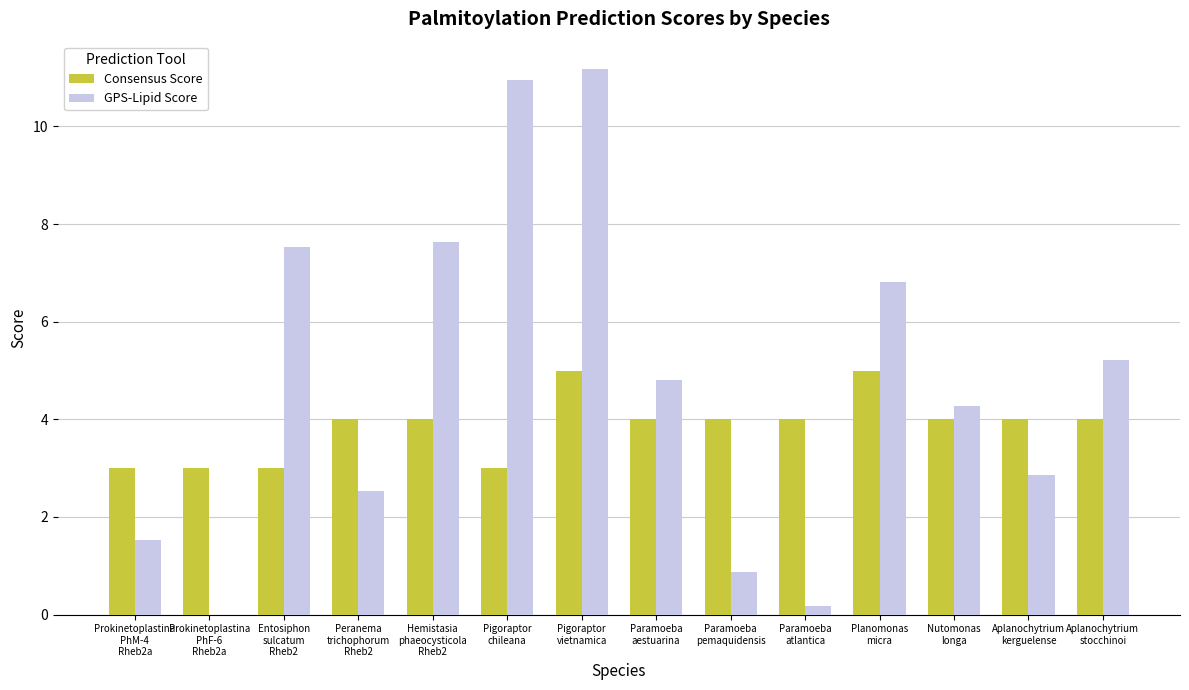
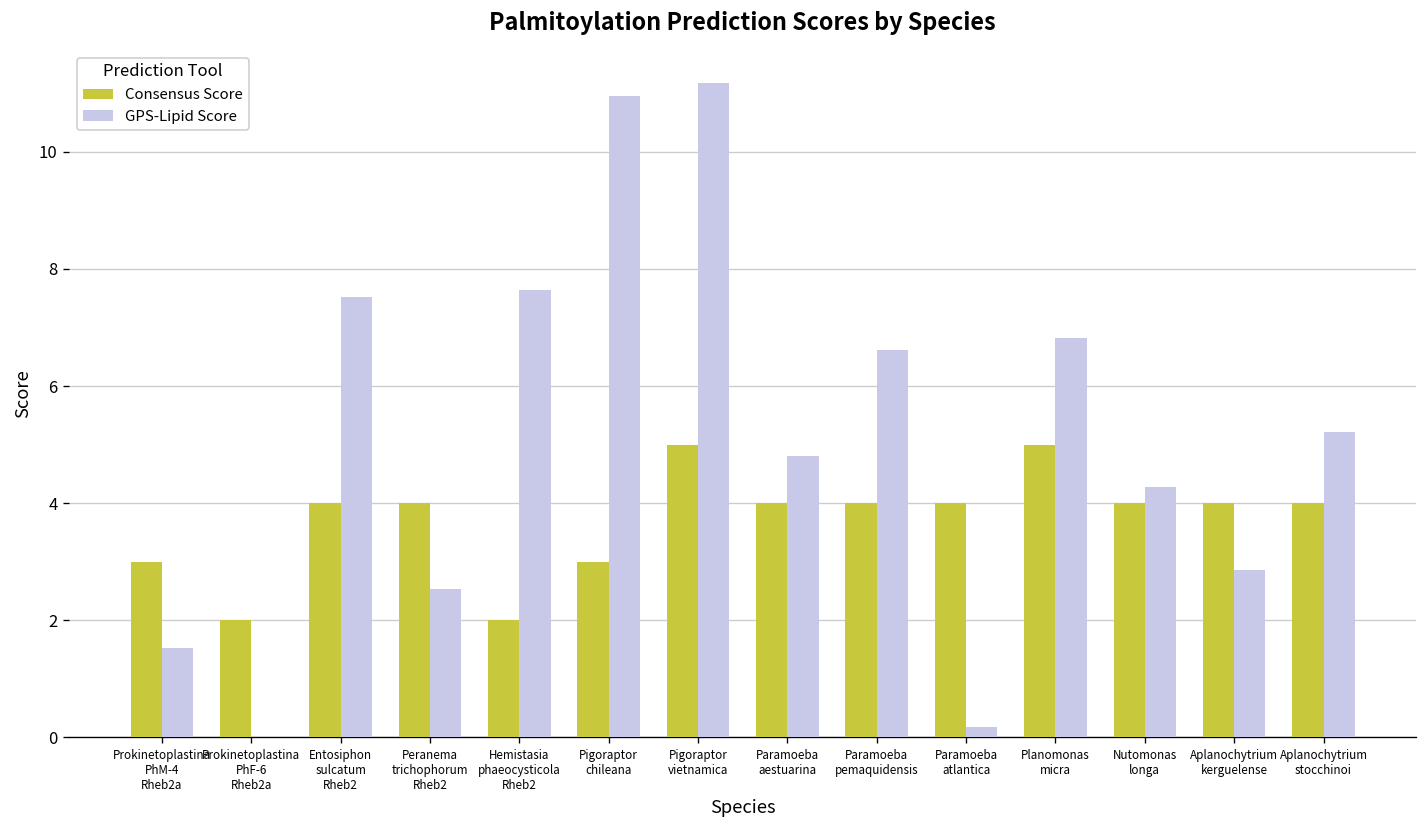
  {
    "Consensus Score": {
      "Prokinetoplastina PhM-4 Rheb2a": 3,
-     "Prokinetoplastina PhF-6 Rheb2a": 3,
-     "Entosiphon sulcatum Rheb2": 3,
+     "Prokinetoplastina PhF-6 Rheb2a": 2,
+     "Entosiphon sulcatum Rheb2": 4,
      "Peranema trichophorum Rheb2": 4,
-     "Hemistasia phaeocysticola Rheb2": 4,
+     "Hemistasia phaeocysticola Rheb2": 2,
      "Pigoraptor chileana": 3,
      "Pigoraptor vietnamica": 5,
      "Paramoeba aestuarina": 4,
      "Paramoeba pemaquidensis": 4,
      "Paramoeba atlantica": 4,
      "Planomonas micra": 5,
      "Nutomonas longa": 4,
      "Aplanochytrium kerguelense": 4,
      "Aplanochytrium stocchinoi": 4
    },
    "GPS-Lipid Score": {
      "Prokinetoplastina PhM-4 Rheb2a": 1.5,
      "Prokinetoplastina PhF-6 Rheb2a": 0.0,
      "Entosiphon sulcatum Rheb2": 7.5,
      "Peranema trichophorum Rheb2": 2.5,
      "Hemistasia phaeocysticola Rheb2": 7.6,
      "Pigoraptor chileana": 11.0,
      "Pigoraptor vietnamica": 11.2,
      "Paramoeba aestuarina": 4.8,
-     "Paramoeba pemaquidensis": 0.9,
+     "Paramoeba pemaquidensis": 6.6,
      "Paramoeba atlantica": 0.2,
      "Planomonas micra": 6.8,
      "Nutomonas longa": 4.3,
      "Aplanochytrium kerguelense": 2.9,
      "Aplanochytrium stocchinoi": 5.2
    }
  }
